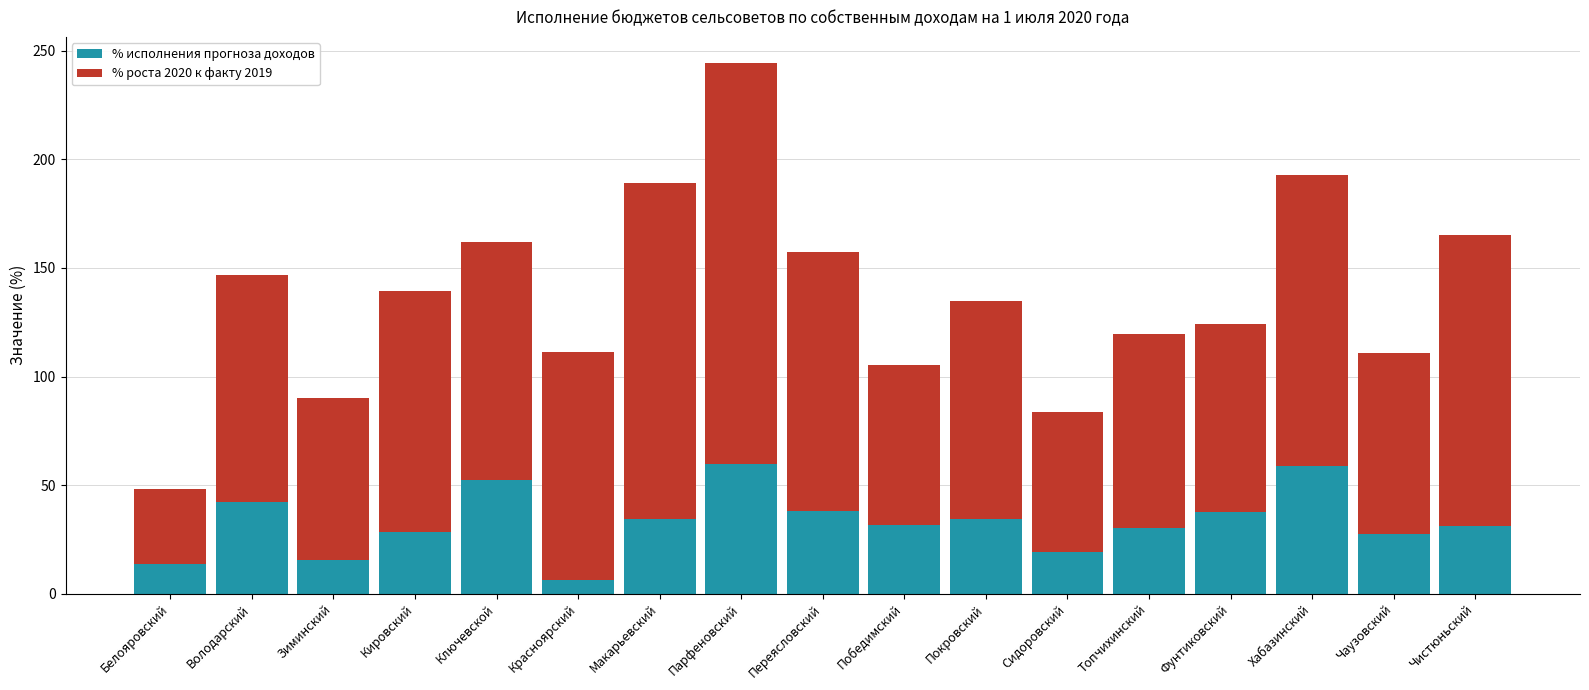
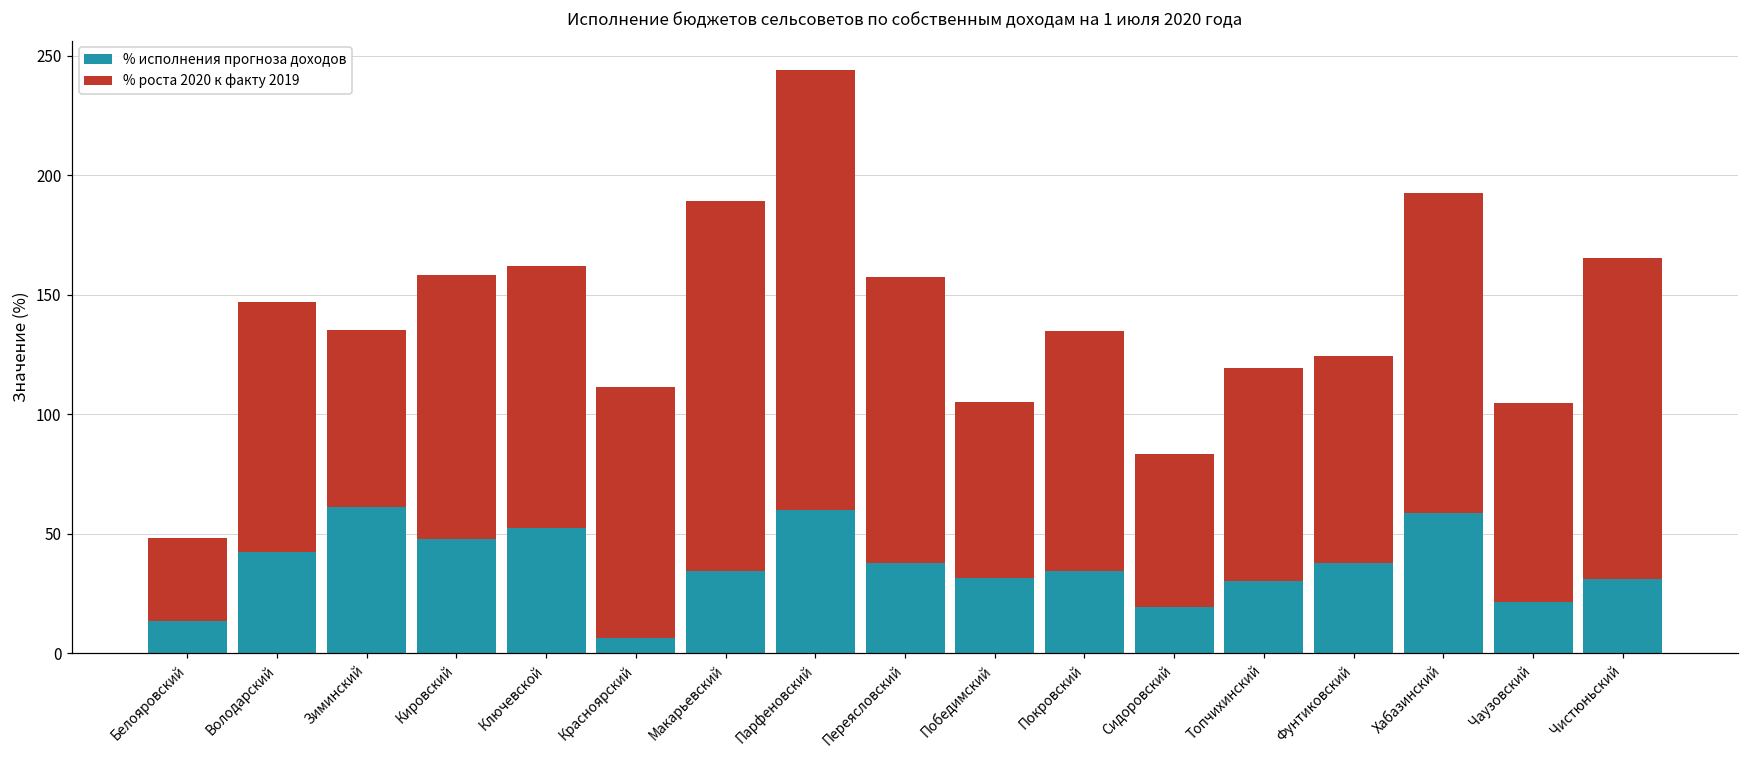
  {
    "% исполнения прогноза доходов": {
      "Белояровский": 14,
      "Володарский": 42,
-     "Зиминский": 16,
-     "Кировский": 29,
+     "Зиминский": 61,
+     "Кировский": 48,
      "Ключевской": 52,
      "Красноярский": 6,
      "Макарьевский": 34,
      "Парфеновский": 60,
      "Переясловский": 38,
      "Победимский": 32,
      "Покровский": 34,
      "Сидоровский": 19,
      "Топчихинский": 30,
      "Фунтиковский": 38,
      "Хабазинский": 59,
-     "Чаузовский": 28,
+     "Чаузовский": 22,
      "Чистюньский": 31
    },
    "% роста 2020 к факту 2019": {
      "Белояровский": 35,
      "Володарский": 105,
      "Зиминский": 74,
      "Кировский": 111,
      "Ключевской": 110,
      "Красноярский": 105,
      "Макарьевский": 155,
      "Парфеновский": 184,
      "Переясловский": 119,
      "Победимский": 74,
      "Покровский": 101,
      "Сидоровский": 64,
      "Топчихинский": 89,
      "Фунтиковский": 87,
      "Хабазинский": 134,
      "Чаузовский": 83,
      "Чистюньский": 134
    }
  }
